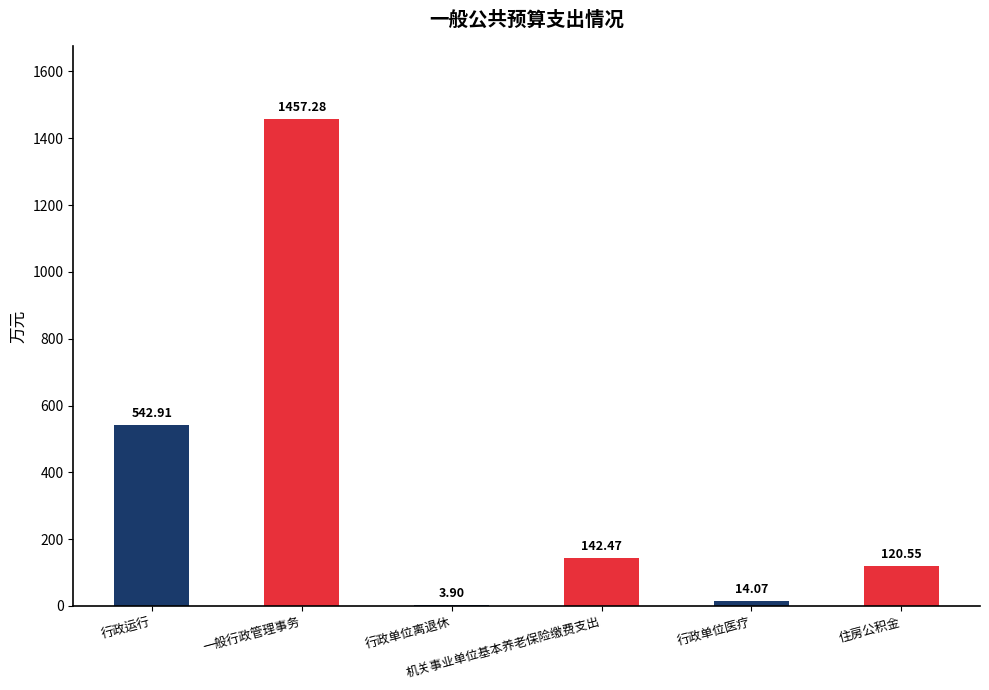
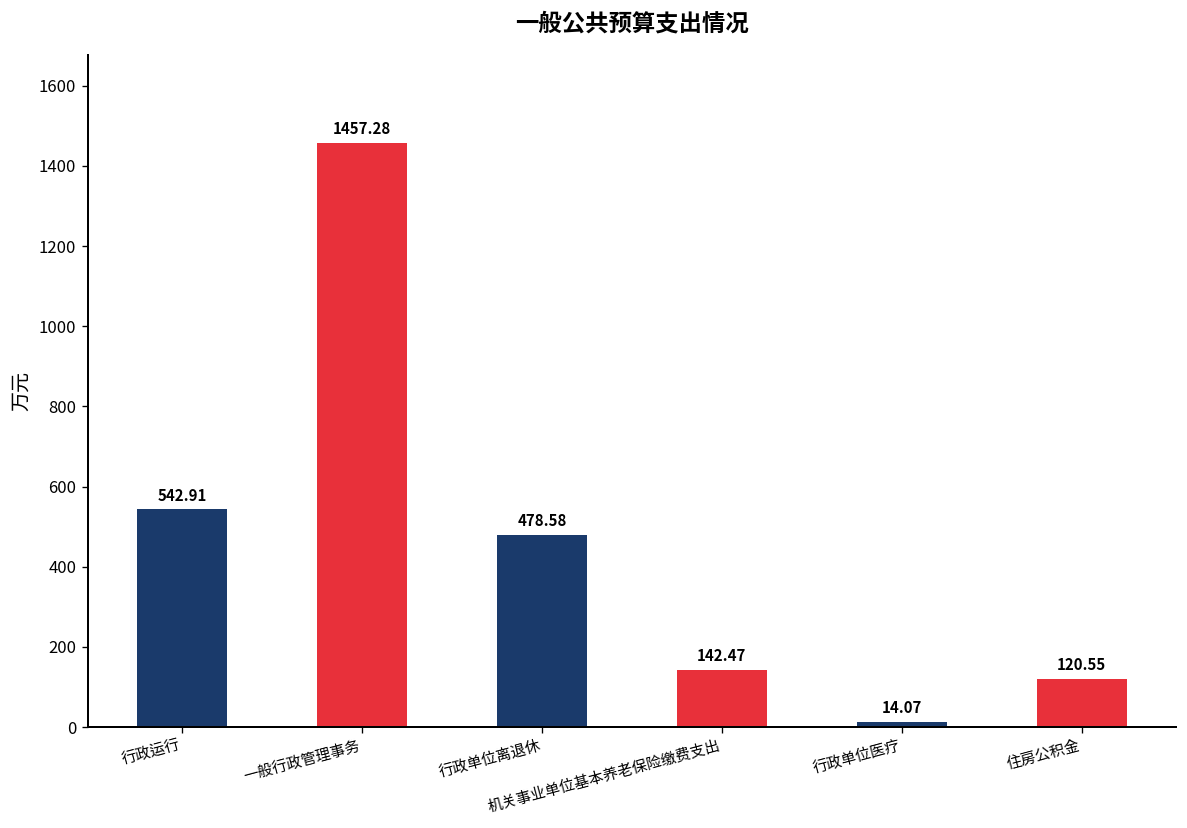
  {
    "行政运行": 542.91,
    "一般行政管理事务": 1457.28,
-   "行政单位离退休": 3.90,
+   "行政单位离退休": 478.58,
    "机关事业单位基本养老保险缴费支出": 142.47,
    "行政单位医疗": 14.07,
    "住房公积金": 120.55
  }
